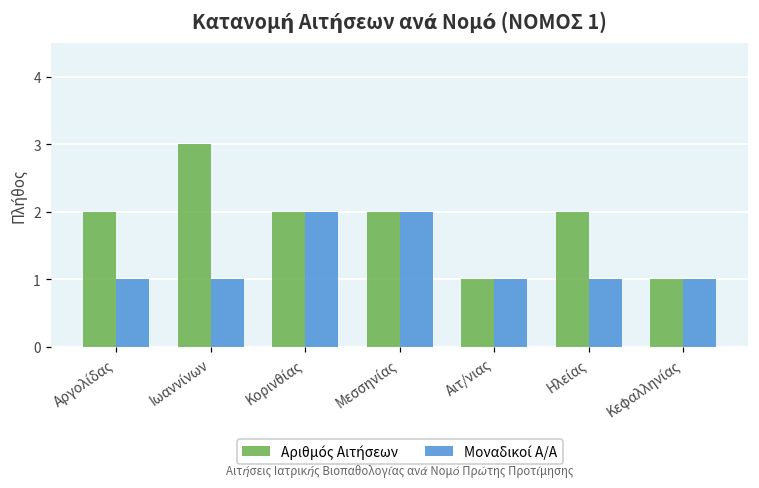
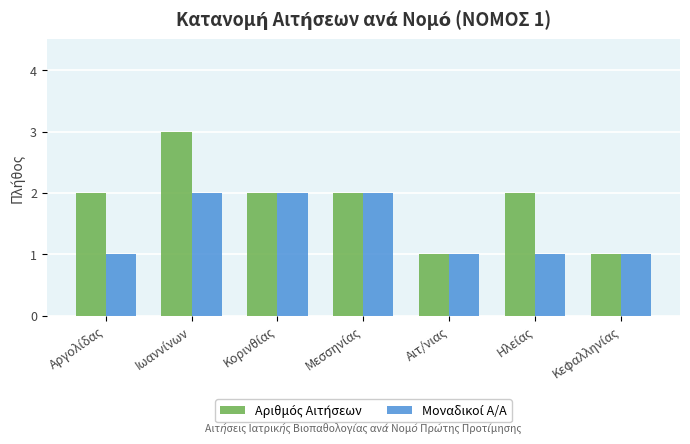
  {
    "Αριθμός Αιτήσεων": {
      "Αργολίδας": 2,
      "Ιωαννίνων": 3,
      "Κορινθίας": 2,
      "Μεσσηνίας": 2,
      "Αιτ/νιας": 1,
      "Ηλείας": 2,
      "Κεφαλληνίας": 1
    },
    "Μοναδικοί Α/Α": {
      "Αργολίδας": 1,
-     "Ιωαννίνων": 1,
+     "Ιωαννίνων": 2,
      "Κορινθίας": 2,
      "Μεσσηνίας": 2,
      "Αιτ/νιας": 1,
      "Ηλείας": 1,
      "Κεφαλληνίας": 1
    }
  }
